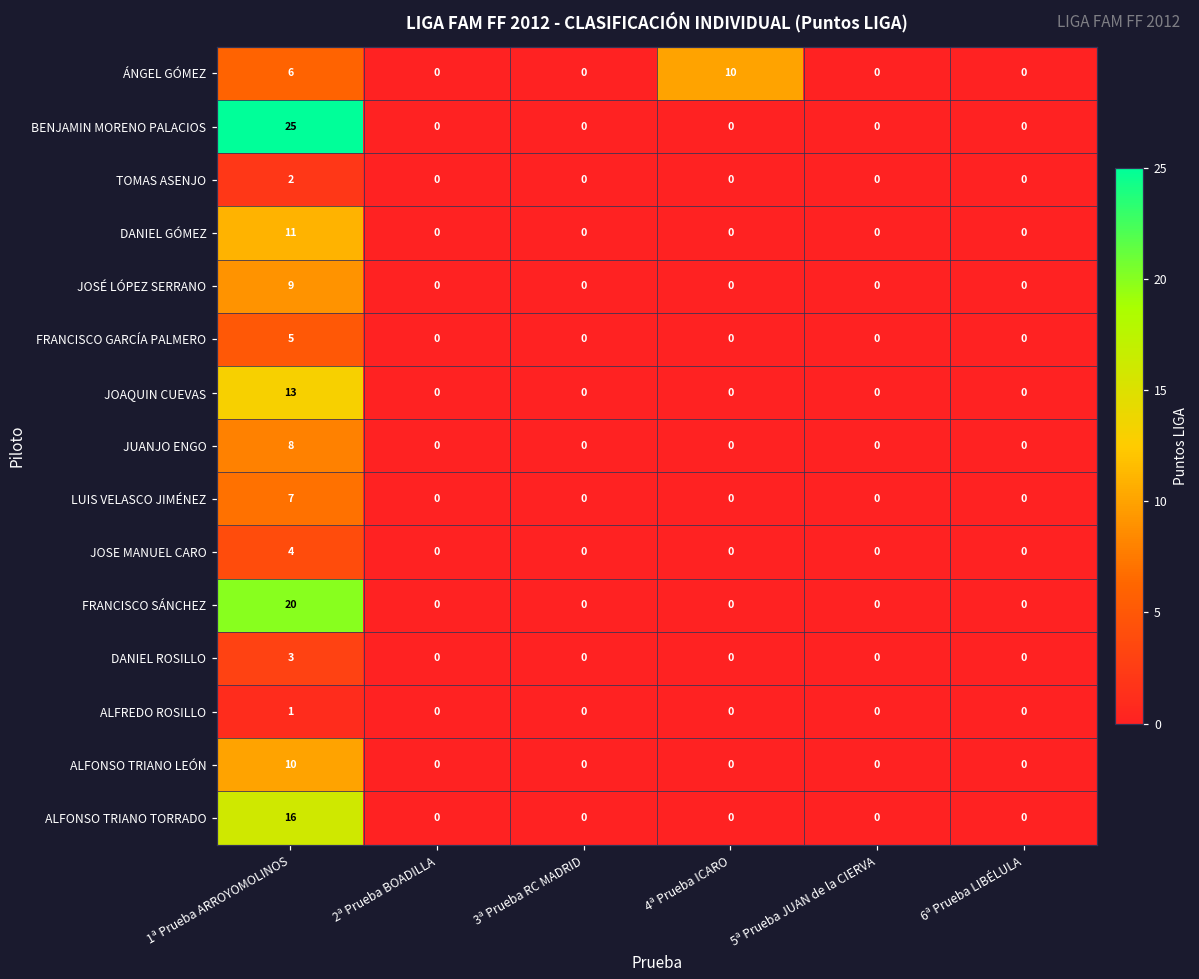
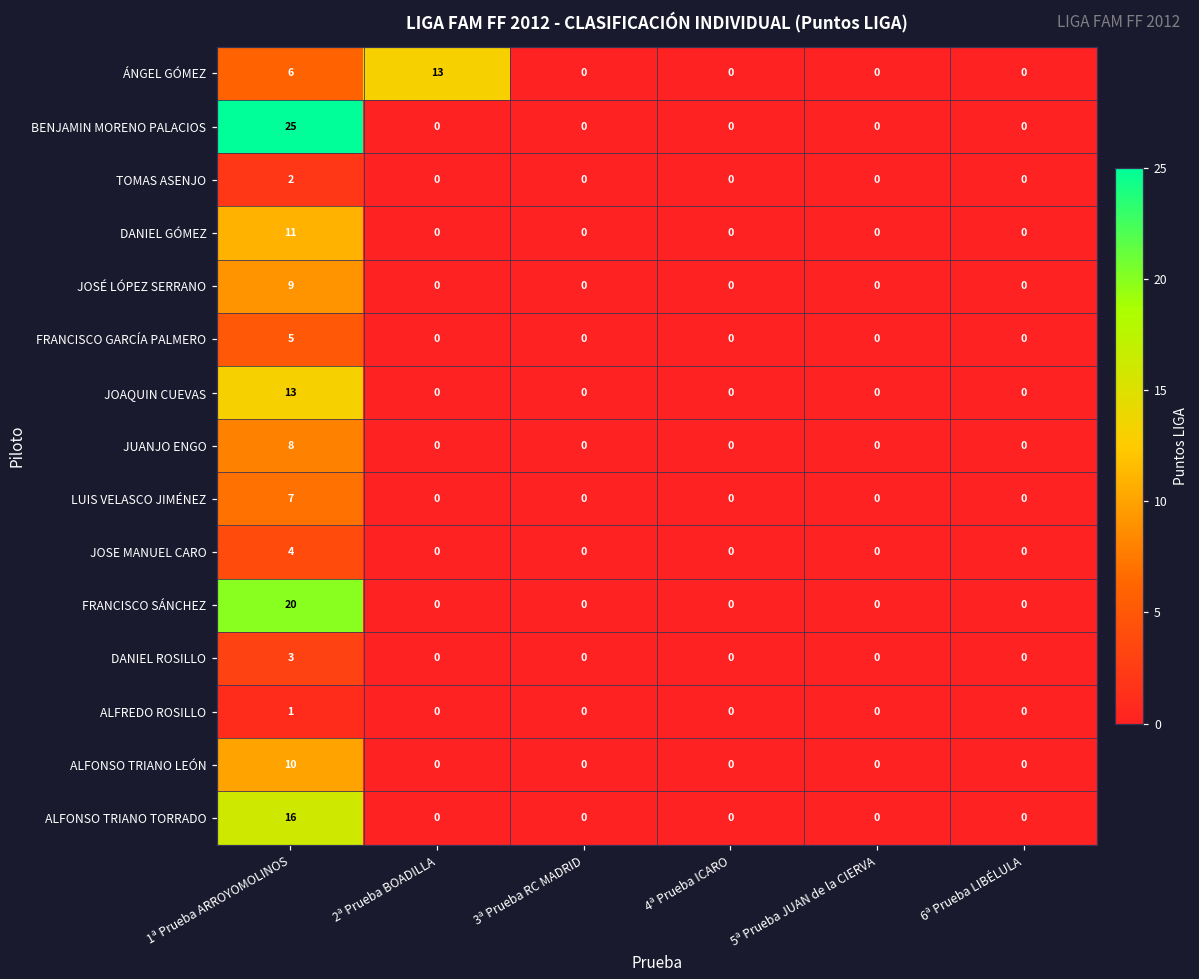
  {
    "ÁNGEL GÓMEZ": {
      "1ª Prueba ARROYOMOLINOS": 6,
-     "2ª Prueba BOADILLA": 0,
+     "2ª Prueba BOADILLA": 13,
      "3ª Prueba RC MADRID": 0,
-     "4ª Prueba ICARO": 10,
+     "4ª Prueba ICARO": 0,
      "5ª Prueba JUAN de la CIERVA": 0,
      "6ª Prueba LIBÉLULA": 0
    },
    "BENJAMIN MORENO PALACIOS": {
      "1ª Prueba ARROYOMOLINOS": 25,
      "2ª Prueba BOADILLA": 0,
      "3ª Prueba RC MADRID": 0,
      "4ª Prueba ICARO": 0,
      "5ª Prueba JUAN de la CIERVA": 0,
      "6ª Prueba LIBÉLULA": 0
    },
    "TOMAS ASENJO": {
      "1ª Prueba ARROYOMOLINOS": 2,
      "2ª Prueba BOADILLA": 0,
      "3ª Prueba RC MADRID": 0,
      "4ª Prueba ICARO": 0,
      "5ª Prueba JUAN de la CIERVA": 0,
      "6ª Prueba LIBÉLULA": 0
    },
    "DANIEL GÓMEZ": {
      "1ª Prueba ARROYOMOLINOS": 11,
      "2ª Prueba BOADILLA": 0,
      "3ª Prueba RC MADRID": 0,
      "4ª Prueba ICARO": 0,
      "5ª Prueba JUAN de la CIERVA": 0,
      "6ª Prueba LIBÉLULA": 0
    },
    "JOSÉ LÓPEZ SERRANO": {
      "1ª Prueba ARROYOMOLINOS": 9,
      "2ª Prueba BOADILLA": 0,
      "3ª Prueba RC MADRID": 0,
      "4ª Prueba ICARO": 0,
      "5ª Prueba JUAN de la CIERVA": 0,
      "6ª Prueba LIBÉLULA": 0
    },
    "FRANCISCO GARCÍA PALMERO": {
      "1ª Prueba ARROYOMOLINOS": 5,
      "2ª Prueba BOADILLA": 0,
      "3ª Prueba RC MADRID": 0,
      "4ª Prueba ICARO": 0,
      "5ª Prueba JUAN de la CIERVA": 0,
      "6ª Prueba LIBÉLULA": 0
    },
    "JOAQUIN CUEVAS": {
      "1ª Prueba ARROYOMOLINOS": 13,
      "2ª Prueba BOADILLA": 0,
      "3ª Prueba RC MADRID": 0,
      "4ª Prueba ICARO": 0,
      "5ª Prueba JUAN de la CIERVA": 0,
      "6ª Prueba LIBÉLULA": 0
    },
    "JUANJO ENGO": {
      "1ª Prueba ARROYOMOLINOS": 8,
      "2ª Prueba BOADILLA": 0,
      "3ª Prueba RC MADRID": 0,
      "4ª Prueba ICARO": 0,
      "5ª Prueba JUAN de la CIERVA": 0,
      "6ª Prueba LIBÉLULA": 0
    },
    "LUIS VELASCO JIMÉNEZ": {
      "1ª Prueba ARROYOMOLINOS": 7,
      "2ª Prueba BOADILLA": 0,
      "3ª Prueba RC MADRID": 0,
      "4ª Prueba ICARO": 0,
      "5ª Prueba JUAN de la CIERVA": 0,
      "6ª Prueba LIBÉLULA": 0
    },
    "JOSE MANUEL CARO": {
      "1ª Prueba ARROYOMOLINOS": 4,
      "2ª Prueba BOADILLA": 0,
      "3ª Prueba RC MADRID": 0,
      "4ª Prueba ICARO": 0,
      "5ª Prueba JUAN de la CIERVA": 0,
      "6ª Prueba LIBÉLULA": 0
    },
    "FRANCISCO SÁNCHEZ": {
      "1ª Prueba ARROYOMOLINOS": 20,
      "2ª Prueba BOADILLA": 0,
      "3ª Prueba RC MADRID": 0,
      "4ª Prueba ICARO": 0,
      "5ª Prueba JUAN de la CIERVA": 0,
      "6ª Prueba LIBÉLULA": 0
    },
    "DANIEL ROSILLO": {
      "1ª Prueba ARROYOMOLINOS": 3,
      "2ª Prueba BOADILLA": 0,
      "3ª Prueba RC MADRID": 0,
      "4ª Prueba ICARO": 0,
      "5ª Prueba JUAN de la CIERVA": 0,
      "6ª Prueba LIBÉLULA": 0
    },
    "ALFREDO ROSILLO": {
      "1ª Prueba ARROYOMOLINOS": 1,
      "2ª Prueba BOADILLA": 0,
      "3ª Prueba RC MADRID": 0,
      "4ª Prueba ICARO": 0,
      "5ª Prueba JUAN de la CIERVA": 0,
      "6ª Prueba LIBÉLULA": 0
    },
    "ALFONSO TRIANO LEÓN": {
      "1ª Prueba ARROYOMOLINOS": 10,
      "2ª Prueba BOADILLA": 0,
      "3ª Prueba RC MADRID": 0,
      "4ª Prueba ICARO": 0,
      "5ª Prueba JUAN de la CIERVA": 0,
      "6ª Prueba LIBÉLULA": 0
    },
    "ALFONSO TRIANO TORRADO": {
      "1ª Prueba ARROYOMOLINOS": 16,
      "2ª Prueba BOADILLA": 0,
      "3ª Prueba RC MADRID": 0,
      "4ª Prueba ICARO": 0,
      "5ª Prueba JUAN de la CIERVA": 0,
      "6ª Prueba LIBÉLULA": 0
    }
  }
